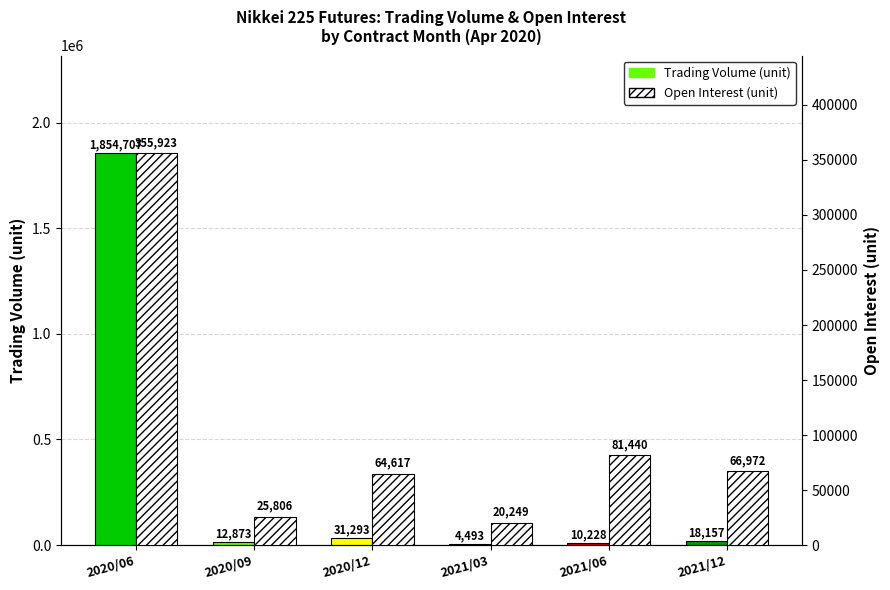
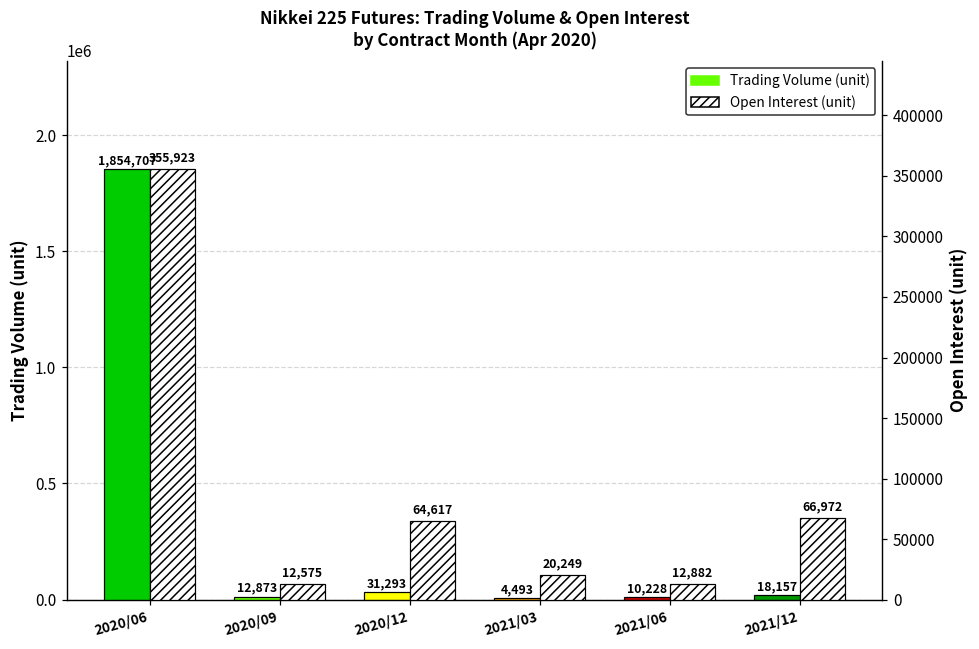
  {
    "Open Interest (unit)": {
      "2020/06": "355,923",
-     "2020/09": "25,806",
+     "2020/09": "12,575",
      "2020/12": "64,617",
-     "2021/06": "81,440"
+     "2021/06": "12,882"
    }
  }
